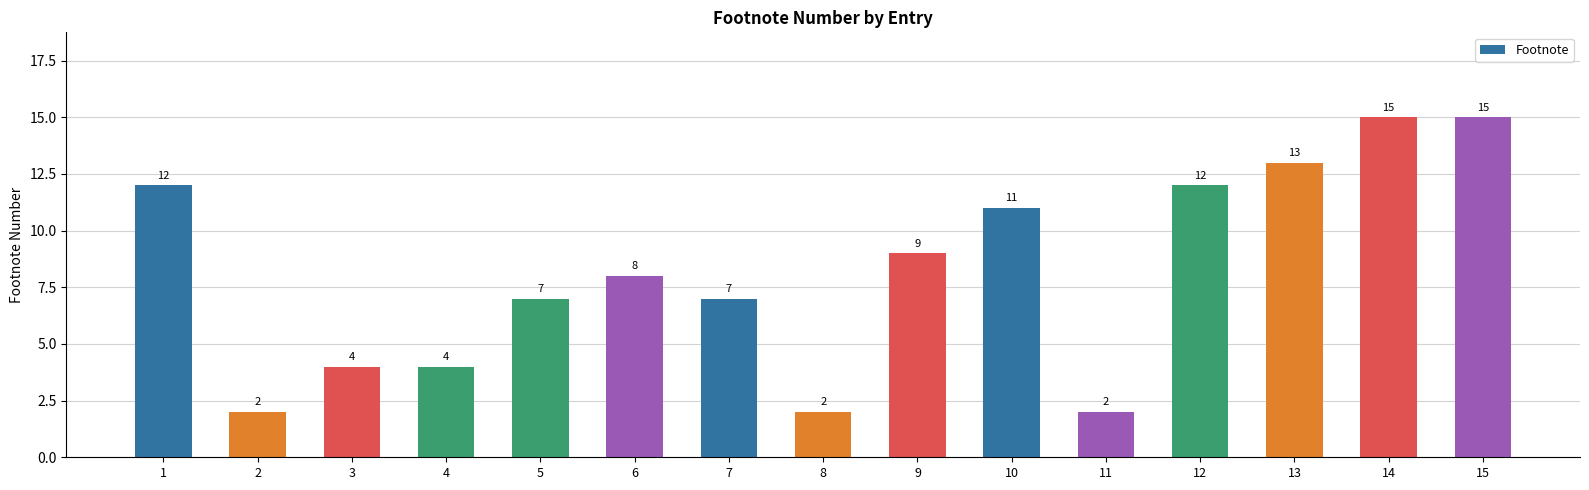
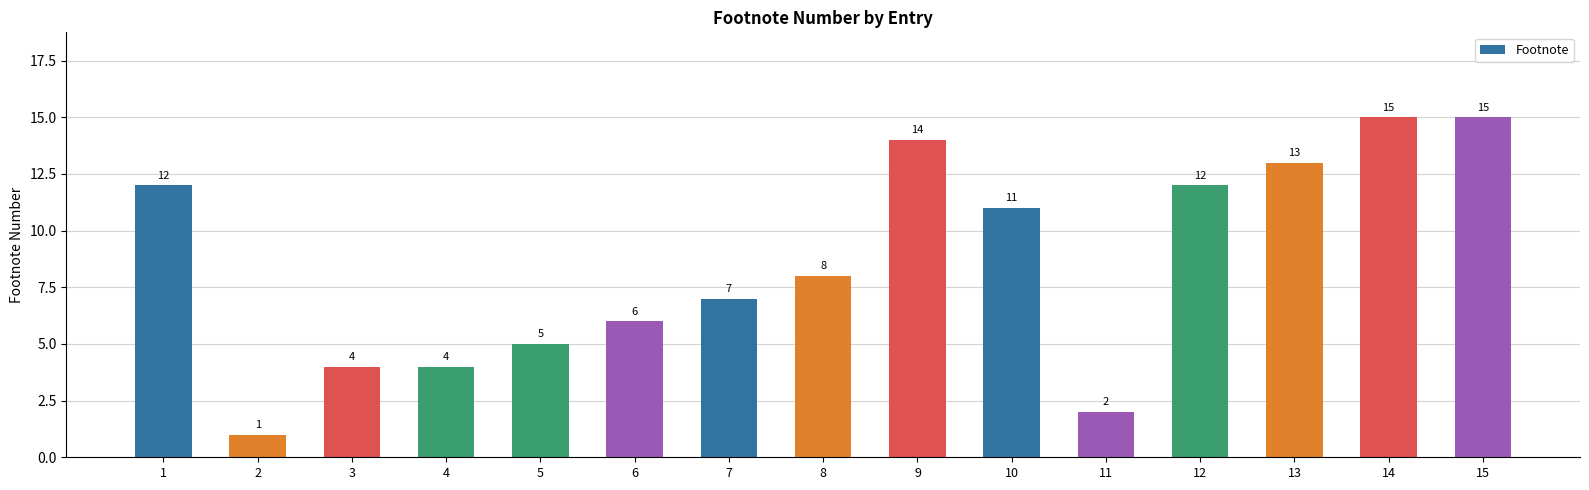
  {
    "1": 12,
-   "2": 2,
+   "2": 1,
    "3": 4,
    "4": 4,
-   "5": 7,
-   "6": 8,
+   "5": 5,
+   "6": 6,
    "7": 7,
-   "8": 2,
-   "9": 9,
+   "8": 8,
+   "9": 14,
    "10": 11,
    "11": 2,
    "12": 12,
    "13": 13,
    "14": 15,
    "15": 15
  }
